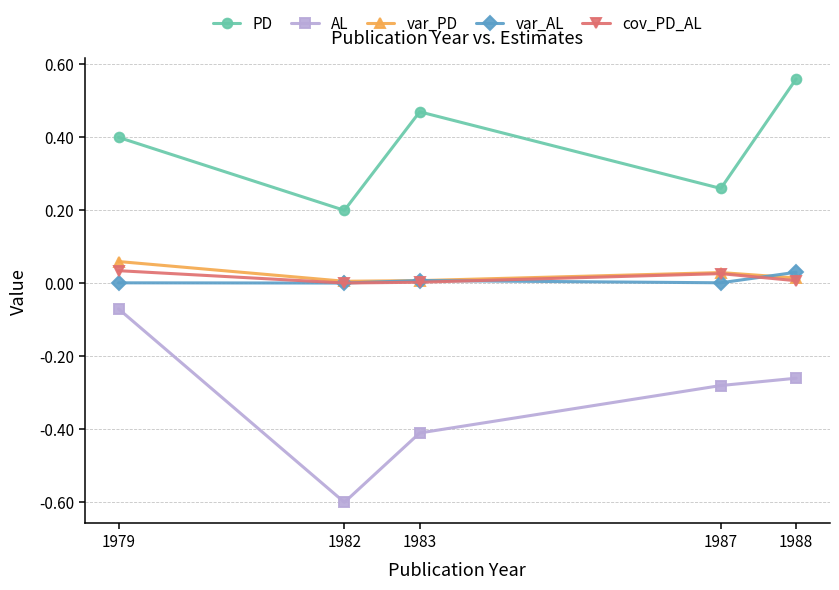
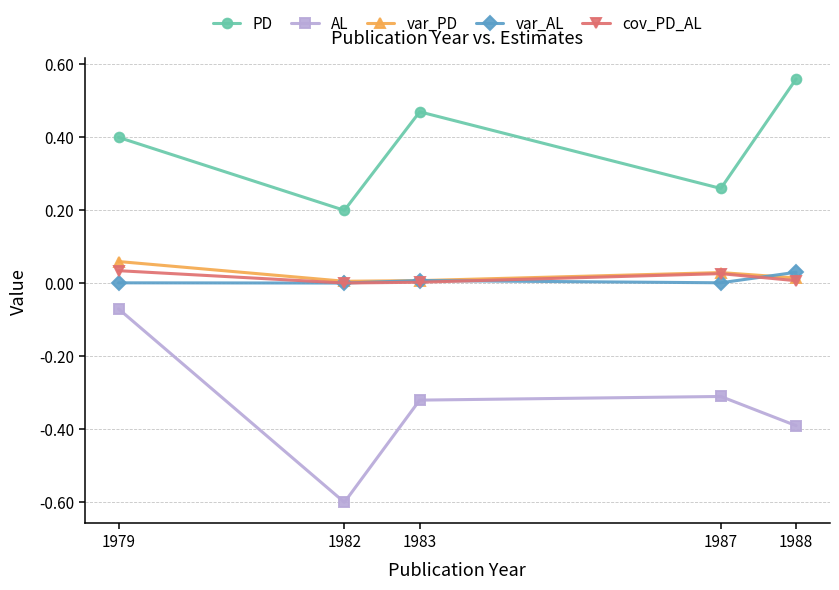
  {
    "AL": {
      "1979": -0.07,
      "1982": -0.60,
-     "1983": -0.41,
-     "1987": -0.28,
-     "1988": -0.26
+     "1983": -0.32,
+     "1987": -0.31,
+     "1988": -0.39
    },
    "var_PD": {
      "1979": 0.06,
      "1988": 0.01
    },
    "cov_PD_AL": {
      "1979": 0.03,
      "1988": 0.01
    }
  }
